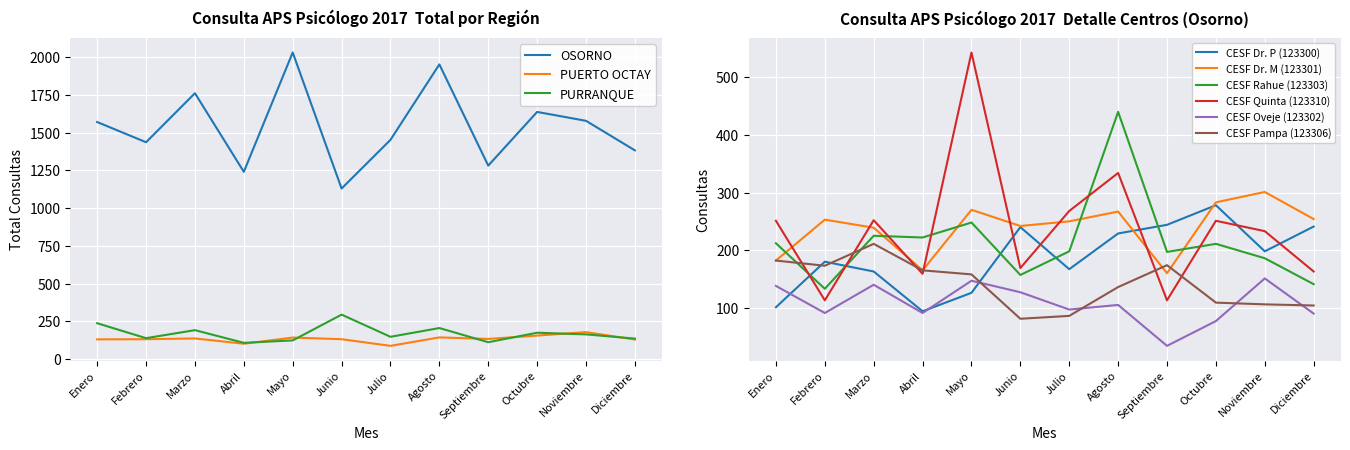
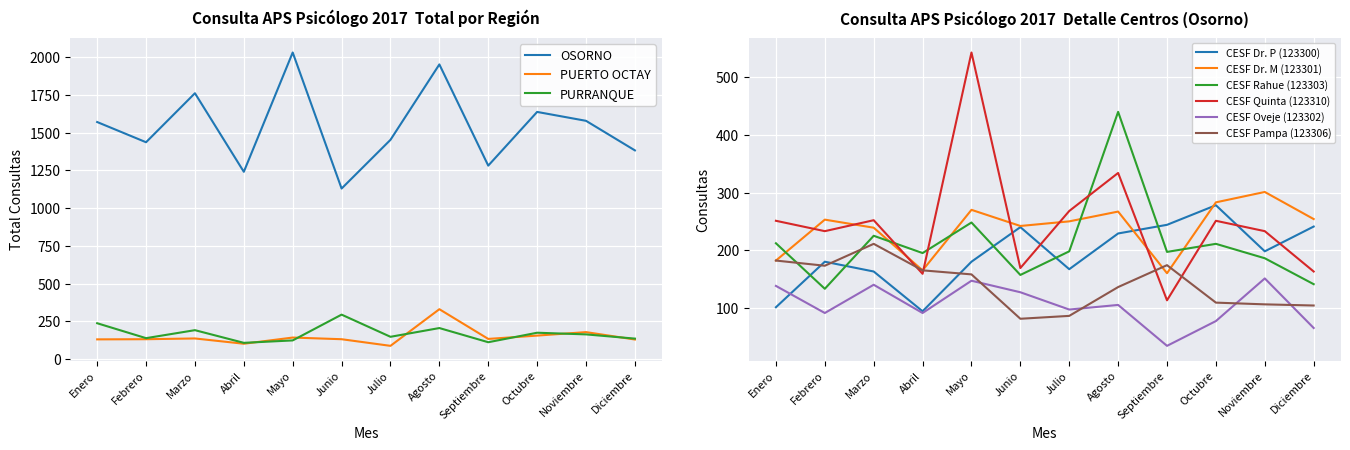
  {
    "Consulta APS Psicólogo 2017 Total por Región": {
      "OSORNO": {
        "Enero": 1570,
        "Febrero": 1440,
        "Marzo": 1760,
        "Abril": 1240,
        "Mayo": 2030,
        "Junio": 1130,
        "Julio": 1450,
        "Agosto": 1950,
        "Septiembre": 1280,
        "Octubre": 1640,
        "Noviembre": 1580,
        "Diciembre": 1380
      },
      "PUERTO OCTAY": {
        "Enero": 130,
        "Marzo": 140,
        "Mayo": 140,
        "Junio": 130,
        "Julio": 90,
-       "Agosto": 140,
+       "Agosto": 330,
        "Septiembre": 130,
        "Octubre": 160
      },
      "PURRANQUE": {
        "Enero": 240,
        "Marzo": 190,
        "Mayo": 120,
        "Junio": 290,
        "Julio": 150,
        "Agosto": 210,
        "Septiembre": 110,
        "Octubre": 170
      }
    },
    "Consulta APS Psicólogo 2017 Detalle Centros (Osorno)": {
      "CESF Dr. P (123300)": {
        "Enero": 100,
        "Febrero": 180,
        "Marzo": 160,
-       "Mayo": 130,
+       "Mayo": 180,
        "Julio": 170,
        "Agosto": 230,
        "Septiembre": 240,
        "Octubre": 280,
        "Noviembre": 200,
        "Diciembre": 240
      },
      "CESF Dr. M (123301)": {
        "Febrero": 250,
        "Marzo": 240,
        "Mayo": 270,
        "Julio": 250,
        "Agosto": 270,
        "Septiembre": 160,
        "Octubre": 280,
        "Noviembre": 300,
        "Diciembre": 250
      },
      "CESF Rahue (123303)": {
        "Enero": 210,
        "Febrero": 130,
        "Marzo": 230,
-       "Abril": 220,
+       "Abril": 200,
        "Mayo": 250,
        "Junio": 160,
        "Julio": 200,
        "Agosto": 440,
        "Septiembre": 200,
        "Octubre": 210,
        "Noviembre": 190,
        "Diciembre": 140
      },
      "CESF Quinta (123310)": {
        "Enero": 250,
-       "Febrero": 110,
+       "Febrero": 230,
        "Marzo": 250,
        "Abril": 160,
        "Mayo": 540,
        "Junio": 170,
        "Julio": 270,
        "Agosto": 330,
        "Septiembre": 110,
        "Octubre": 250,
        "Noviembre": 230,
        "Diciembre": 160
      },
      "CESF Oveje (123302)": {
        "Enero": 140,
        "Febrero": 90,
        "Marzo": 140,
        "Mayo": 150,
        "Junio": 130,
        "Julio": 100,
        "Agosto": 110,
        "Septiembre": 30,
        "Octubre": 80,
        "Noviembre": 150,
-       "Diciembre": 90
+       "Diciembre": 70
      },
      "CESF Pampa (123306)": {
        "Febrero": 170,
        "Marzo": 210,
        "Mayo": 160,
        "Junio": 80,
        "Julio": 90,
        "Agosto": 140,
        "Septiembre": 170,
        "Octubre": 110,
        "Noviembre": 110,
        "Diciembre": 100
      }
    }
  }
